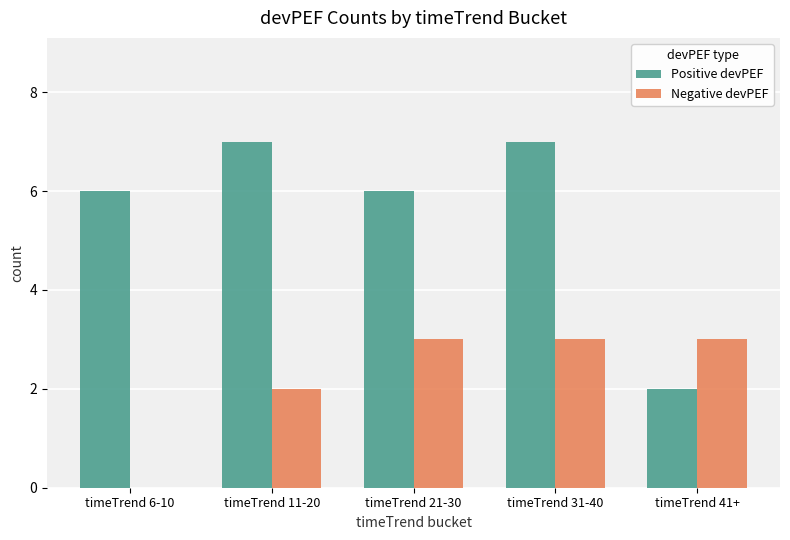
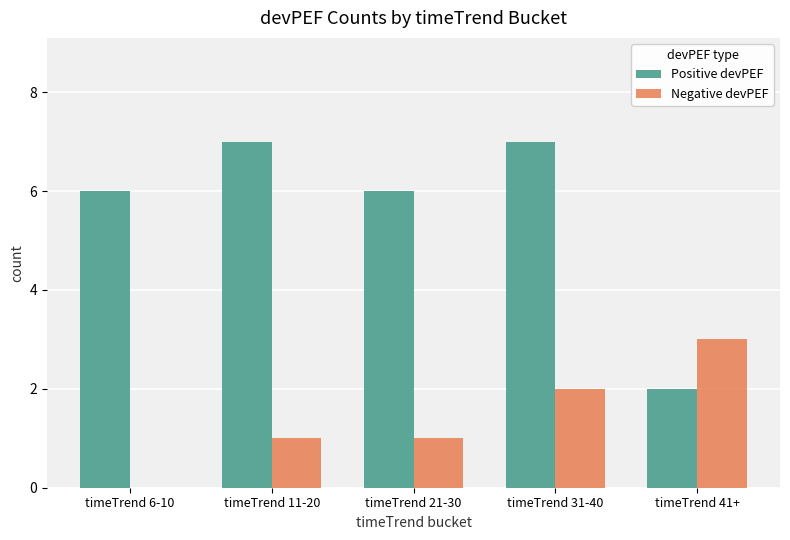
  {
    "Positive devPEF": {
      "timeTrend 6-10": 6,
      "timeTrend 11-20": 7,
      "timeTrend 21-30": 6,
      "timeTrend 31-40": 7,
      "timeTrend 41+": 2
    },
    "Negative devPEF": {
      "timeTrend 6-10": 0,
-     "timeTrend 11-20": 2,
-     "timeTrend 21-30": 3,
-     "timeTrend 31-40": 3,
+     "timeTrend 11-20": 1,
+     "timeTrend 21-30": 1,
+     "timeTrend 31-40": 2,
      "timeTrend 41+": 3
    }
  }
